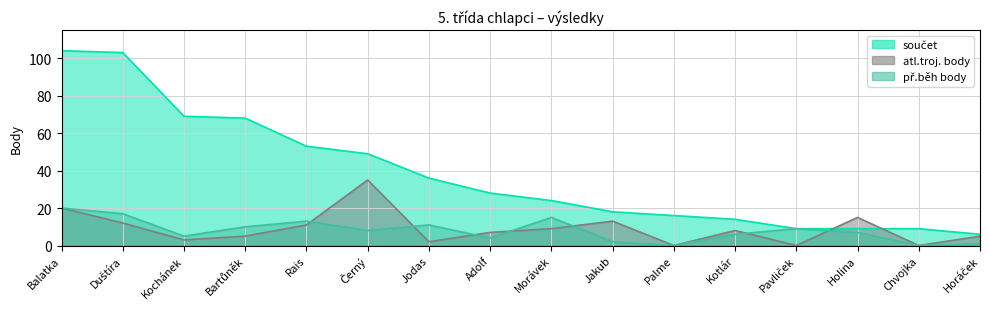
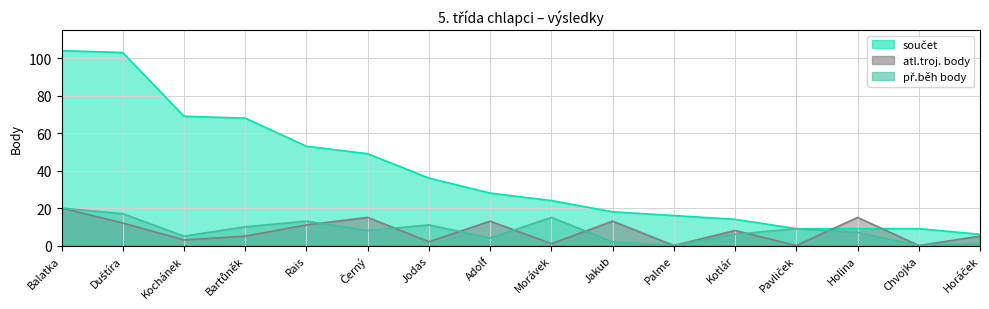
  {
    "atl.troj. body": {
      "Duštíra": 12,
      "Kochánek": 3,
      "Bartůněk": 5,
      "Rais": 11,
-     "Černý": 35,
+     "Černý": 15,
      "Jodas": 2,
-     "Adolf": 7,
-     "Morávek": 9,
+     "Adolf": 13,
+     "Morávek": 1,
      "Jakub": 13,
      "Kotlár": 8,
      "Pavliček": 0,
      "Holina": 15
    }
  }
